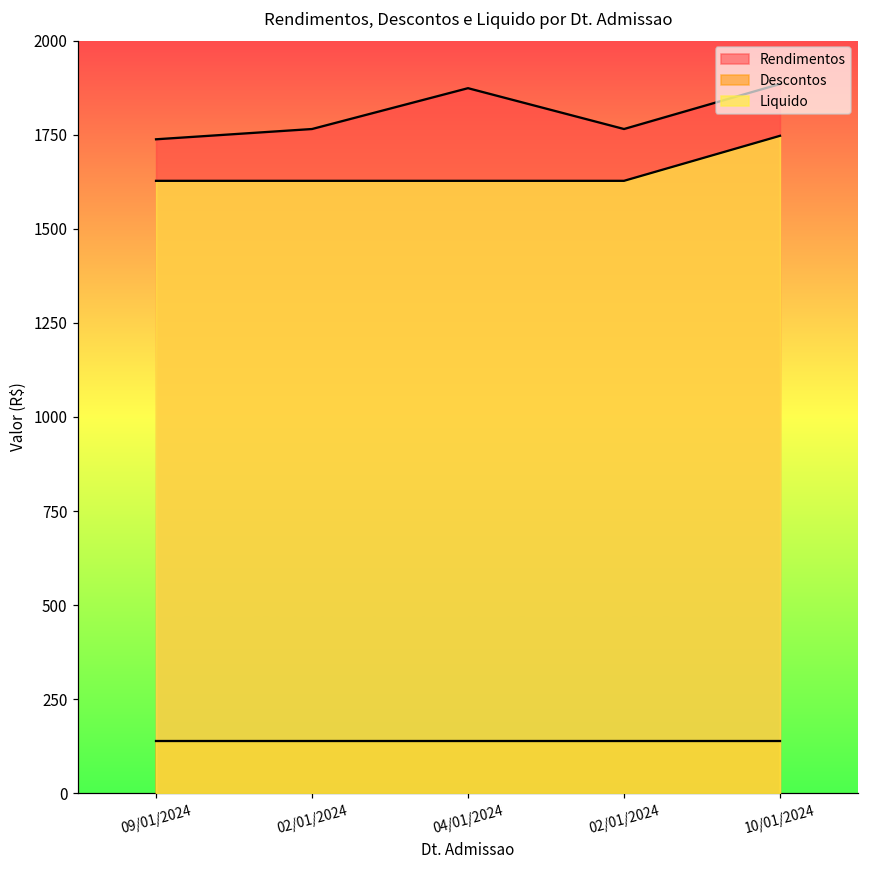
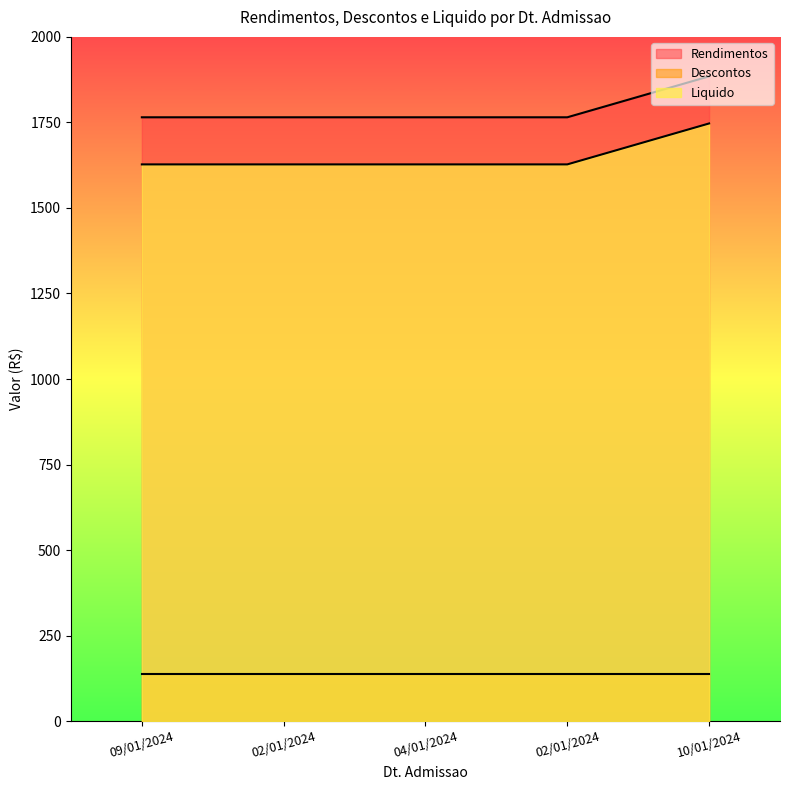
  {
    "Rendimentos": {
-     "09/01/2024": 1740,
-     "04/01/2024": 1870
+     "09/01/2024": 1770,
+     "04/01/2024": 1770
    },
    "Descontos": {
      "09/01/2024": 140,
      "04/01/2024": 140,
      "10/01/2024": 140
    },
    "Liquido": {
      "09/01/2024": 1630,
      "04/01/2024": 1630,
      "10/01/2024": 1750
    }
  }
